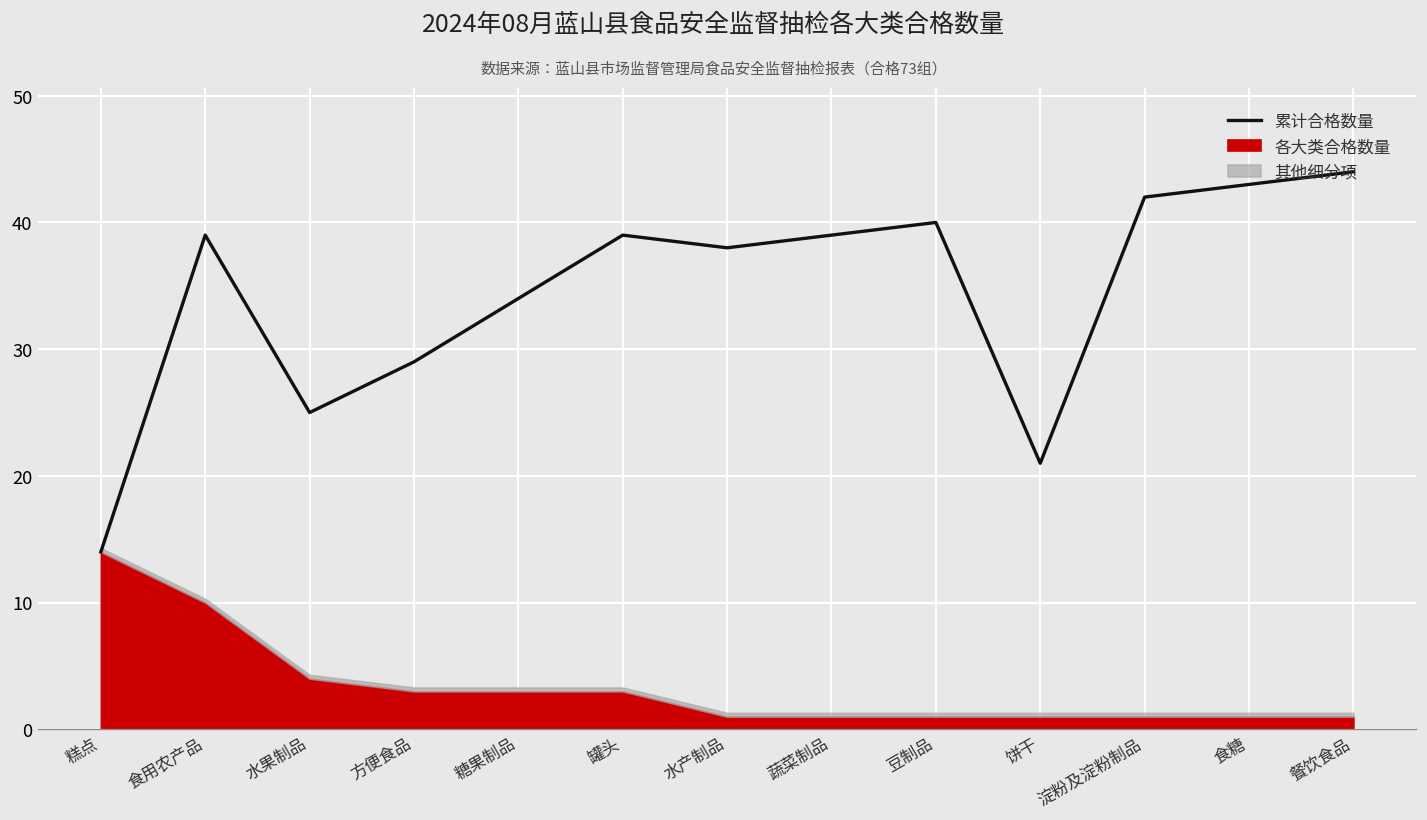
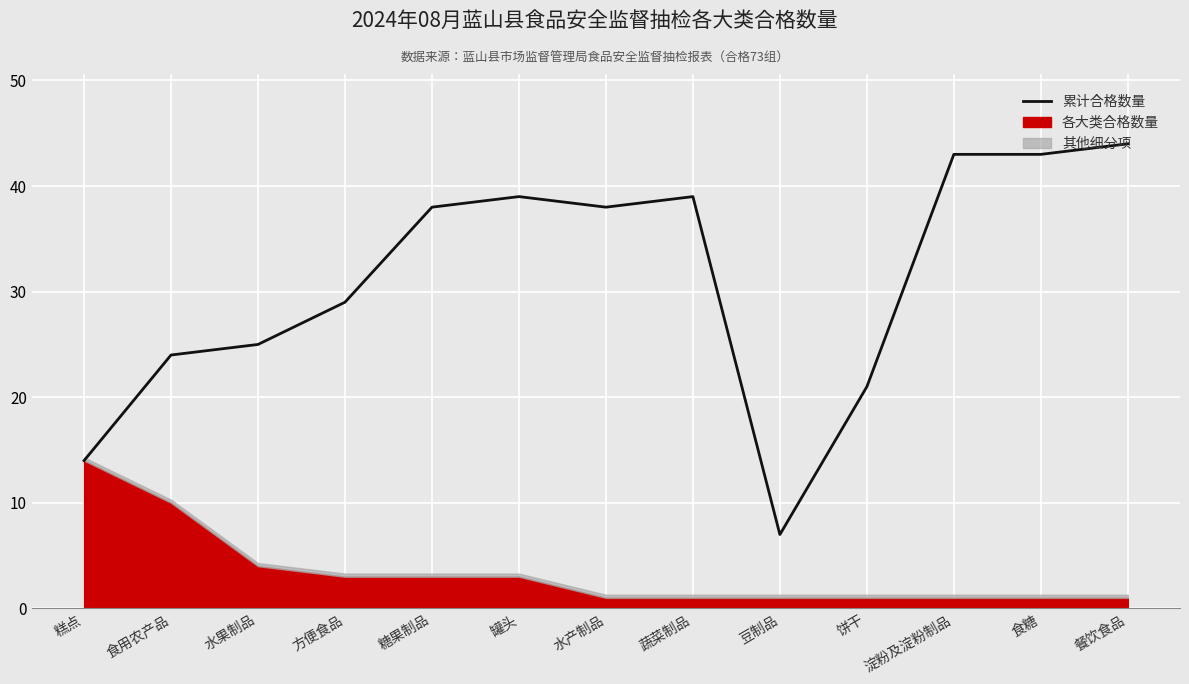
  {
    "累计合格数量": {
-     "食用农产品": 39,
+     "食用农产品": 24,
      "水果制品": 25,
      "方便食品": 29,
-     "糖果制品": 34,
+     "糖果制品": 38,
      "罐头": 39,
      "水产制品": 38,
      "蔬菜制品": 39,
-     "豆制品": 40,
+     "豆制品": 7,
      "饼干": 21,
-     "淀粉及淀粉制品": 42,
+     "淀粉及淀粉制品": 43,
      "食糖": 43,
      "餐饮食品": 44
    },
    "各大类合格数量": {
      "食用农产品": 10,
      "水果制品": 4,
      "方便食品": 3,
      "糖果制品": 3,
      "罐头": 3,
      "水产制品": 1,
      "蔬菜制品": 1,
      "豆制品": 1,
      "饼干": 1,
      "淀粉及淀粉制品": 1,
      "食糖": 1,
      "餐饮食品": 1
    },
    "其他细分项": {
      "糕点": 0.3,
      "食用农产品": 0.3,
      "水果制品": 0.3,
      "方便食品": 0.3,
      "糖果制品": 0.3,
      "罐头": 0.3,
      "水产制品": 0.3,
      "蔬菜制品": 0.3,
      "豆制品": 0.3,
      "饼干": 0.3,
      "淀粉及淀粉制品": 0.3,
      "食糖": 0.3,
      "餐饮食品": 0.3
    }
  }
